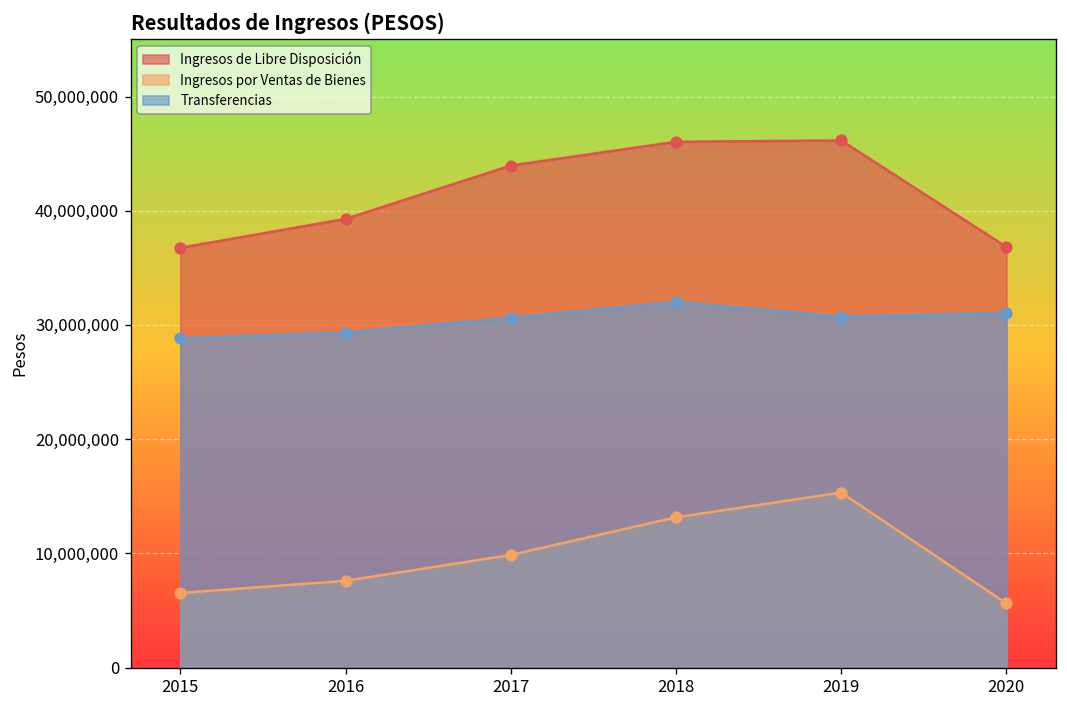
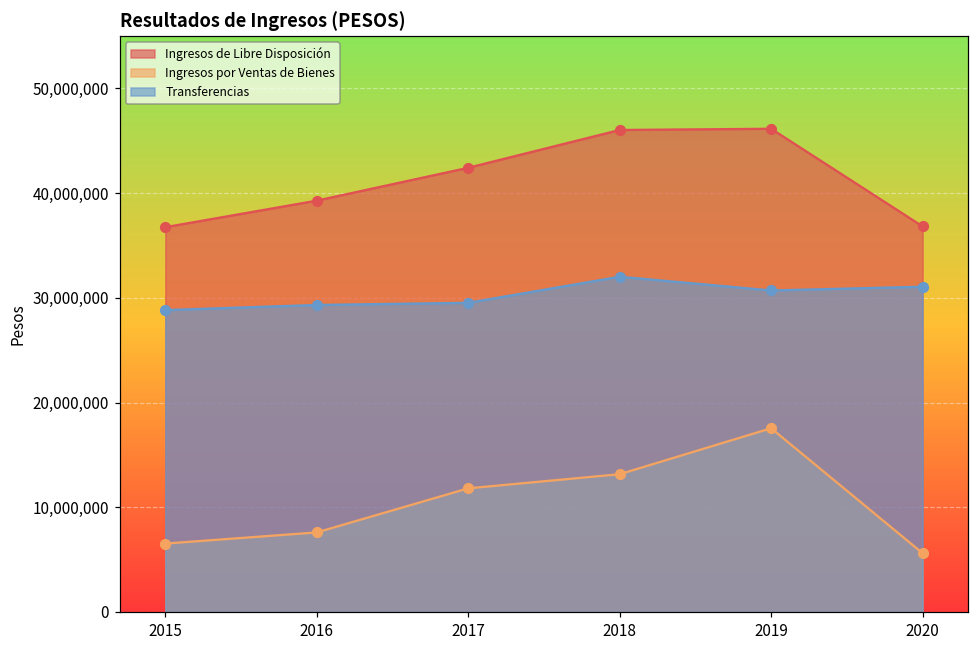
  {
    "Ingresos de Libre Disposición": {
      "2015": "37,000,000",
      "2016": "39,000,000",
-     "2017": "44,000,000",
+     "2017": "42,000,000",
      "2018": "46,000,000",
      "2019": "46,000,000",
      "2020": "37,000,000"
    },
    "Ingresos por Ventas de Bienes": {
      "2015": "7,000,000",
      "2016": "8,000,000",
-     "2017": "10,000,000",
+     "2017": "12,000,000",
      "2018": "13,000,000",
-     "2019": "15,000,000",
+     "2019": "18,000,000",
      "2020": "6,000,000"
    },
    "Transferencias": {
      "2015": "29,000,000",
      "2016": "29,000,000",
-     "2017": "31,000,000",
+     "2017": "30,000,000",
      "2018": "32,000,000",
      "2019": "31,000,000",
      "2020": "31,000,000"
    }
  }
